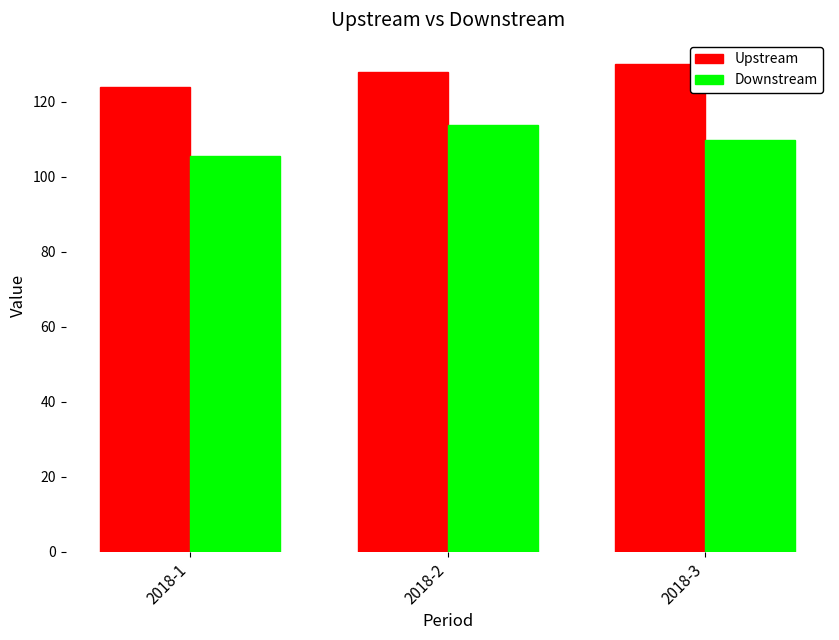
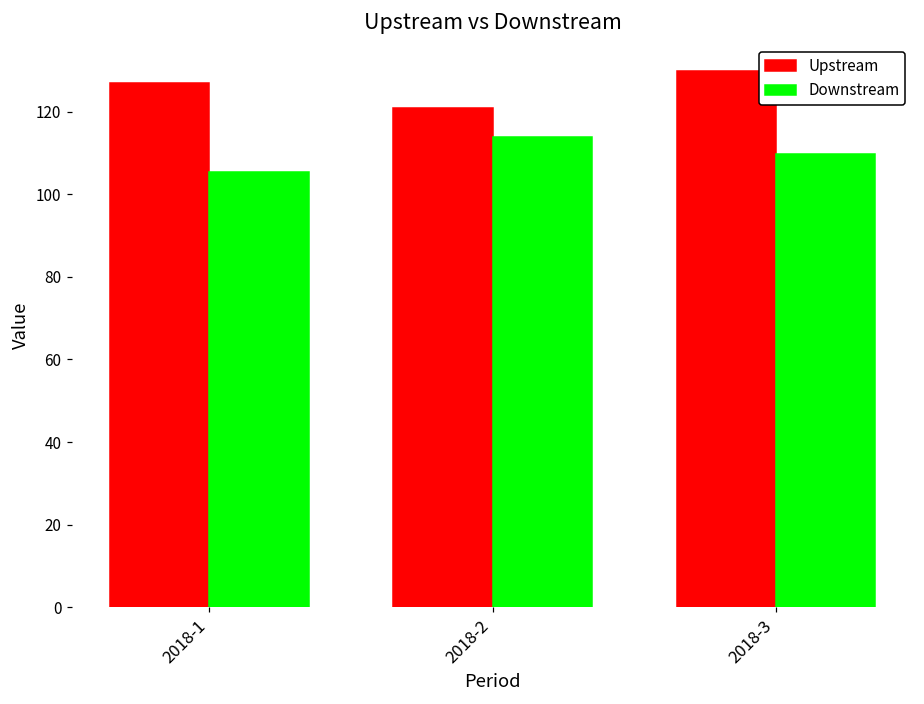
  {
    "Upstream": {
-     "2018-1": 124,
-     "2018-2": 128,
+     "2018-1": 127,
+     "2018-2": 121,
      "2018-3": 130
    },
    "Downstream": {
      "2018-1": 105,
      "2018-2": 114,
      "2018-3": 110
    }
  }
